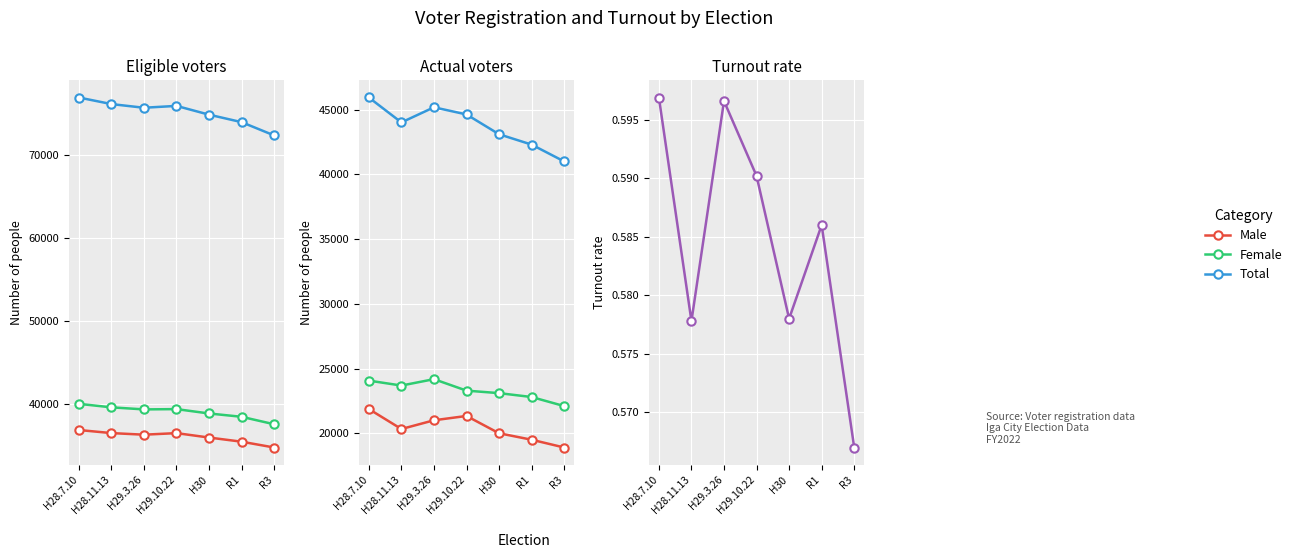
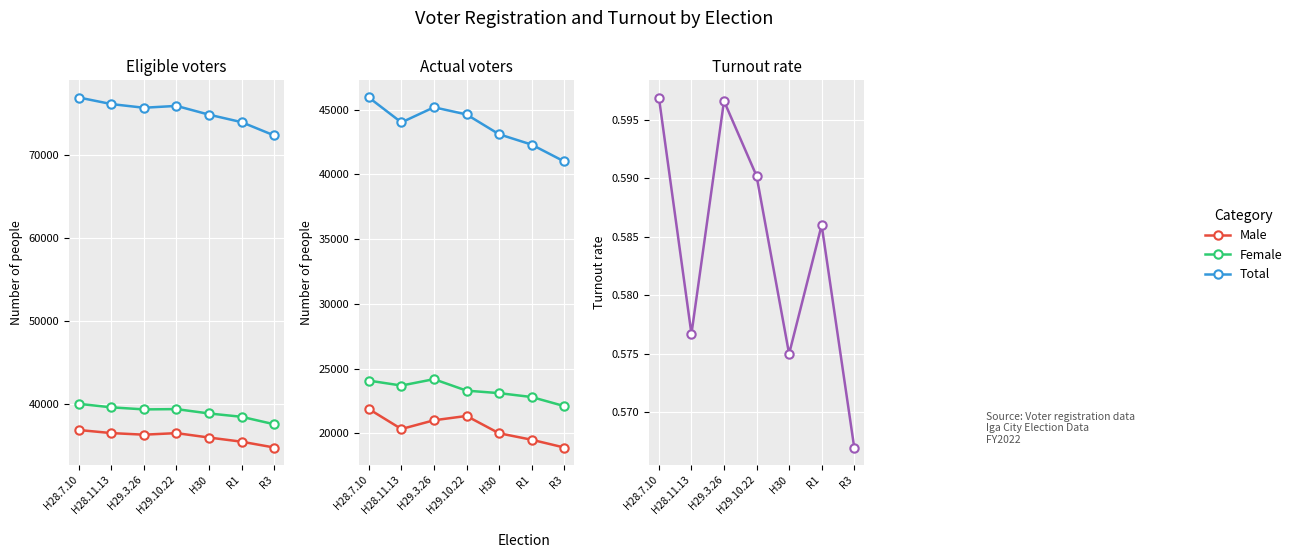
  {
    "Turnout rate": {
      "H28.7.10": 0.5969,
-     "H28.11.13": 0.5778,
+     "H28.11.13": 0.5767,
      "H29.3.26": 0.5966,
      "H29.10.22": 0.5902,
-     "H30": 0.578,
+     "H30": 0.575,
      "R1": 0.5860,
      "R3": 0.5670
    }
  }
